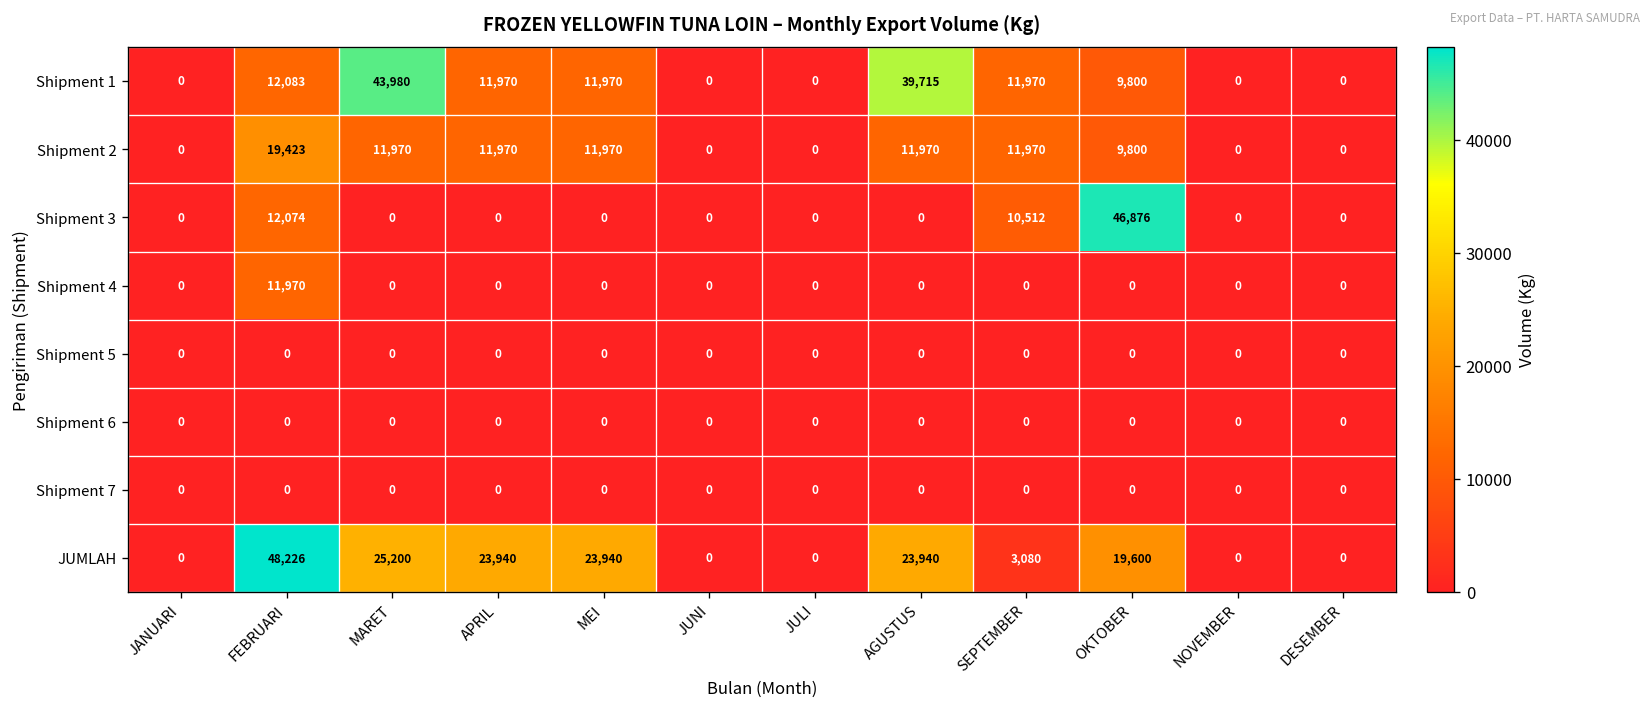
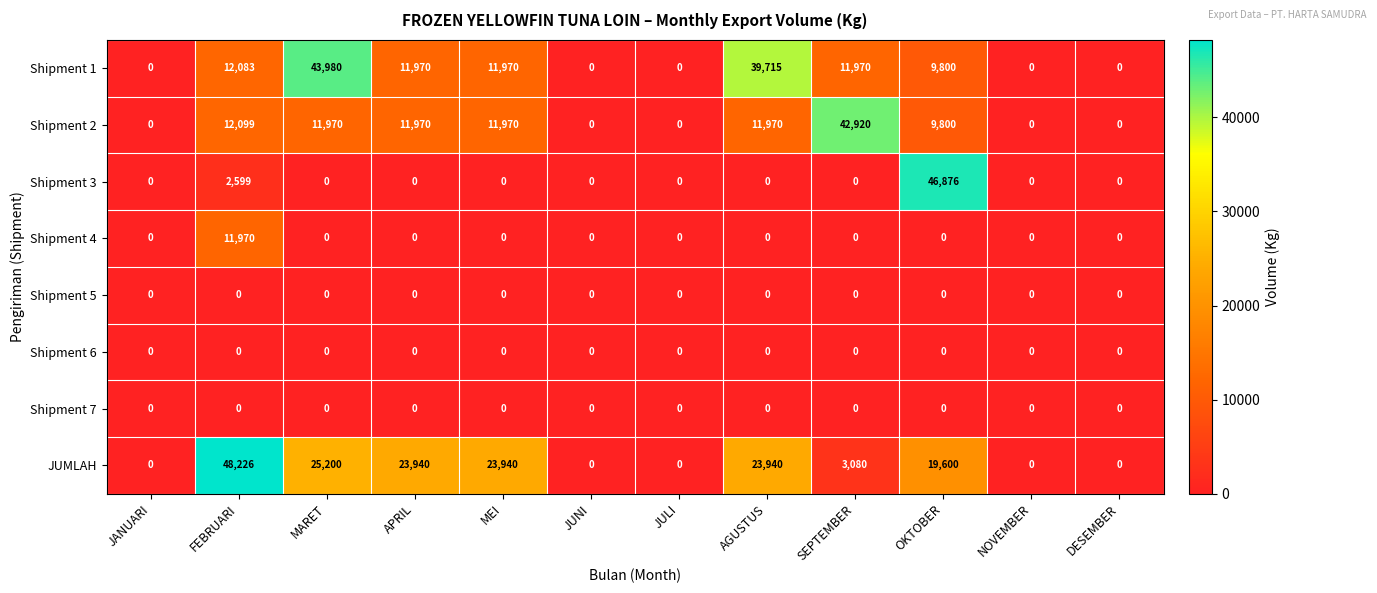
  {
    "Shipment 1": {
      "JANUARI": "0",
      "FEBRUARI": "12,083",
      "MARET": "43,980",
      "APRIL": "11,970",
      "MEI": "11,970",
      "JUNI": "0",
      "JULI": "0",
      "AGUSTUS": "39,715",
      "SEPTEMBER": "11,970",
      "OKTOBER": "9,800",
      "NOVEMBER": "0",
      "DESEMBER": "0"
    },
    "Shipment 2": {
      "JANUARI": "0",
-     "FEBRUARI": "19,423",
+     "FEBRUARI": "12,099",
      "MARET": "11,970",
      "APRIL": "11,970",
      "MEI": "11,970",
      "JUNI": "0",
      "JULI": "0",
      "AGUSTUS": "11,970",
-     "SEPTEMBER": "11,970",
+     "SEPTEMBER": "42,920",
      "OKTOBER": "9,800",
      "NOVEMBER": "0",
      "DESEMBER": "0"
    },
    "Shipment 3": {
      "JANUARI": "0",
-     "FEBRUARI": "12,074",
+     "FEBRUARI": "2,599",
      "MARET": "0",
      "APRIL": "0",
      "MEI": "0",
      "JUNI": "0",
      "JULI": "0",
      "AGUSTUS": "0",
-     "SEPTEMBER": "10,512",
+     "SEPTEMBER": "0",
      "OKTOBER": "46,876",
      "NOVEMBER": "0",
      "DESEMBER": "0"
    },
    "Shipment 4": {
      "JANUARI": "0",
      "FEBRUARI": "11,970",
      "MARET": "0",
      "APRIL": "0",
      "MEI": "0",
      "JUNI": "0",
      "JULI": "0",
      "AGUSTUS": "0",
      "SEPTEMBER": "0",
      "OKTOBER": "0",
      "NOVEMBER": "0",
      "DESEMBER": "0"
    },
    "Shipment 5": {
      "JANUARI": "0",
      "FEBRUARI": "0",
      "MARET": "0",
      "APRIL": "0",
      "MEI": "0",
      "JUNI": "0",
      "JULI": "0",
      "AGUSTUS": "0",
      "SEPTEMBER": "0",
      "OKTOBER": "0",
      "NOVEMBER": "0",
      "DESEMBER": "0"
    },
    "Shipment 6": {
      "JANUARI": "0",
      "FEBRUARI": "0",
      "MARET": "0",
      "APRIL": "0",
      "MEI": "0",
      "JUNI": "0",
      "JULI": "0",
      "AGUSTUS": "0",
      "SEPTEMBER": "0",
      "OKTOBER": "0",
      "NOVEMBER": "0",
      "DESEMBER": "0"
    },
    "Shipment 7": {
      "JANUARI": "0",
      "FEBRUARI": "0",
      "MARET": "0",
      "APRIL": "0",
      "MEI": "0",
      "JUNI": "0",
      "JULI": "0",
      "AGUSTUS": "0",
      "SEPTEMBER": "0",
      "OKTOBER": "0",
      "NOVEMBER": "0",
      "DESEMBER": "0"
    },
    "JUMLAH": {
      "JANUARI": "0",
      "FEBRUARI": "48,226",
      "MARET": "25,200",
      "APRIL": "23,940",
      "MEI": "23,940",
      "JUNI": "0",
      "JULI": "0",
      "AGUSTUS": "23,940",
      "SEPTEMBER": "3,080",
      "OKTOBER": "19,600",
      "NOVEMBER": "0",
      "DESEMBER": "0"
    }
  }
